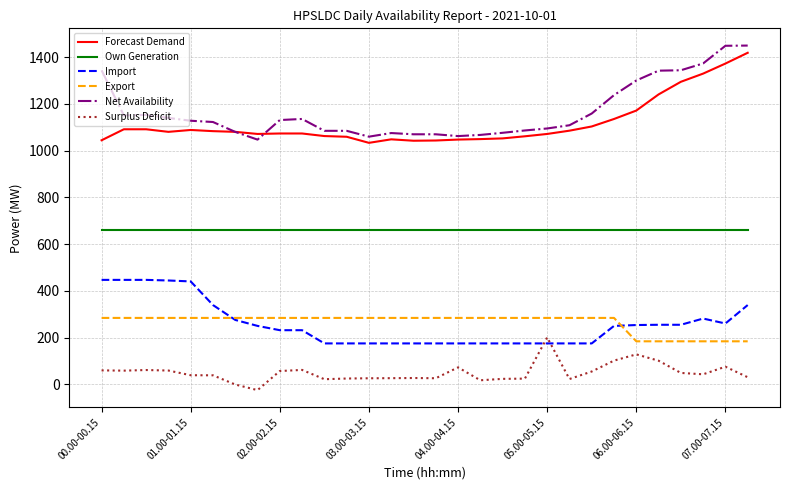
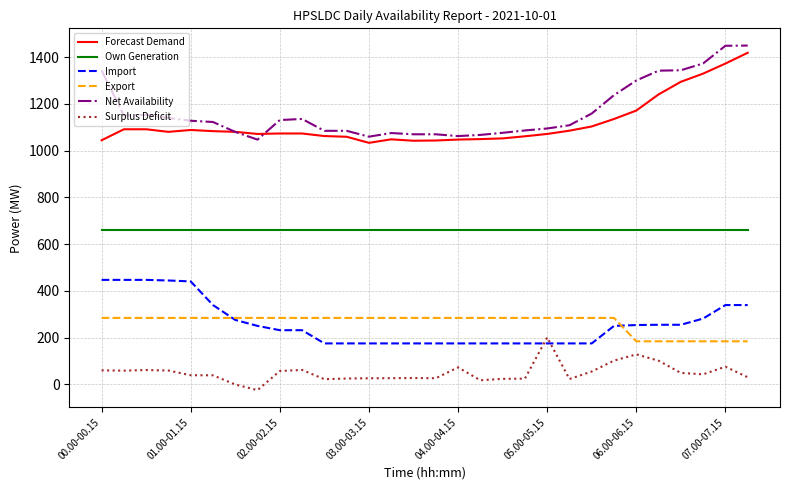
  {
    "Forecast Demand": {
      "00.00-00.15": 1040,
      "01.00-01.15": 1090,
      "02.00-02.15": 1070,
      "03.00-03.15": 1030,
      "04.00-04.15": 1050,
      "05.00-05.15": 1070,
      "06.00-06.15": 1170,
      "07.00-07.15": 1370
    },
    "Own Generation": {
      "00.00-00.15": 660,
      "01.00-01.15": 660,
      "02.00-02.15": 660,
      "03.00-03.15": 660,
      "04.00-04.15": 660,
      "05.00-05.15": 660,
      "06.00-06.15": 660,
      "07.00-07.15": 660
    },
    "Import": {
      "00.00-00.15": 450,
      "01.00-01.15": 440,
      "02.00-02.15": 230,
      "03.00-03.15": 180,
      "04.00-04.15": 180,
      "05.00-05.15": 180,
      "06.00-06.15": 250,
-     "07.00-07.15": 260
+     "07.00-07.15": 340
    },
    "Export": {
      "00.00-00.15": 280,
      "01.00-01.15": 280,
      "02.00-02.15": 280,
      "03.00-03.15": 280,
      "04.00-04.15": 280,
      "05.00-05.15": 280,
      "06.00-06.15": 180,
      "07.00-07.15": 180
    },
    "Net Availability": {
      "01.00-01.15": 1130,
      "02.00-02.15": 1130,
      "03.00-03.15": 1060,
      "04.00-04.15": 1060,
      "05.00-05.15": 1090,
      "06.00-06.15": 1300,
      "07.00-07.15": 1450
    },
    "Surplus Deficit": {
      "00.00-00.15": 60,
      "01.00-01.15": 40,
      "02.00-02.15": 60,
      "03.00-03.15": 30,
      "04.00-04.15": 70,
      "05.00-05.15": 200,
      "06.00-06.15": 130,
      "07.00-07.15": 80
    }
  }
